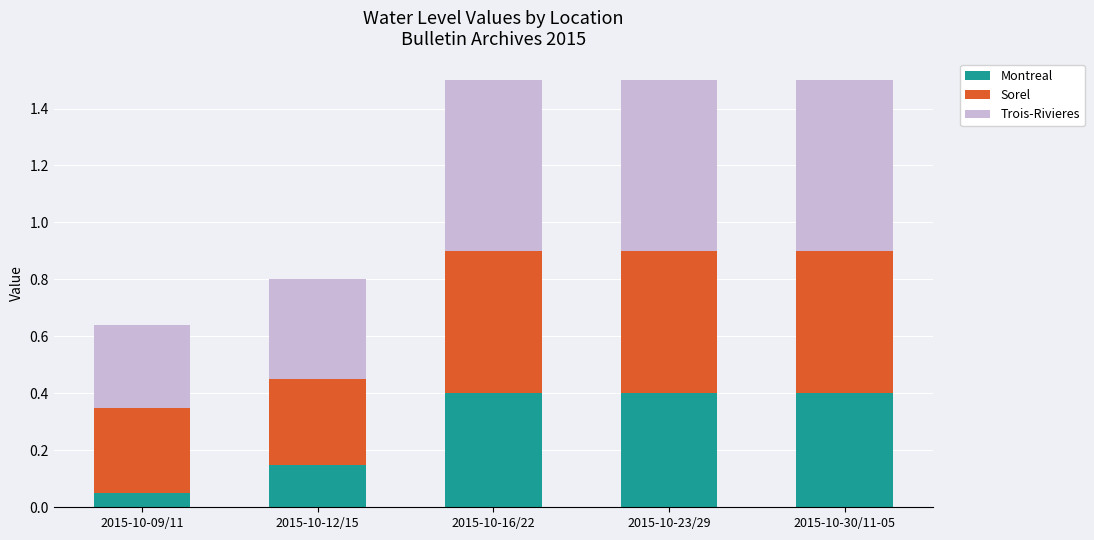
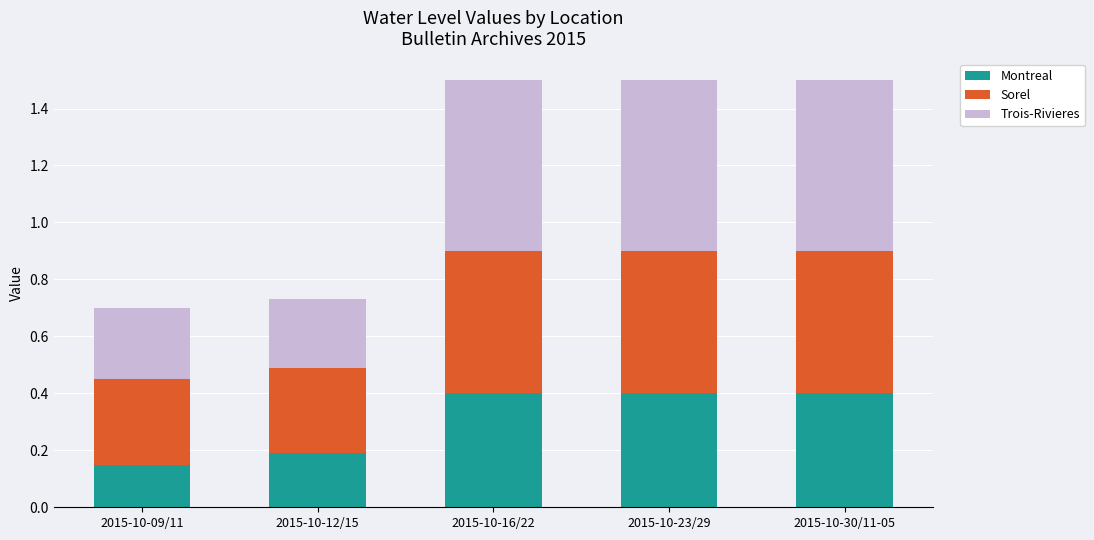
  {
    "Montreal": {
-     "2015-10-09/11": 0.05,
-     "2015-10-12/15": 0.15,
+     "2015-10-09/11": 0.15,
+     "2015-10-12/15": 0.19,
      "2015-10-16/22": 0.40,
      "2015-10-23/29": 0.40,
      "2015-10-30/11-05": 0.40
    },
    "Sorel": {
      "2015-10-09/11": 0.30,
      "2015-10-12/15": 0.30,
      "2015-10-16/22": 0.50,
      "2015-10-23/29": 0.50,
      "2015-10-30/11-05": 0.50
    },
    "Trois-Rivieres": {
-     "2015-10-09/11": 0.29,
-     "2015-10-12/15": 0.35,
+     "2015-10-09/11": 0.25,
+     "2015-10-12/15": 0.24,
      "2015-10-16/22": 0.60,
      "2015-10-23/29": 0.60,
      "2015-10-30/11-05": 0.60
    }
  }
